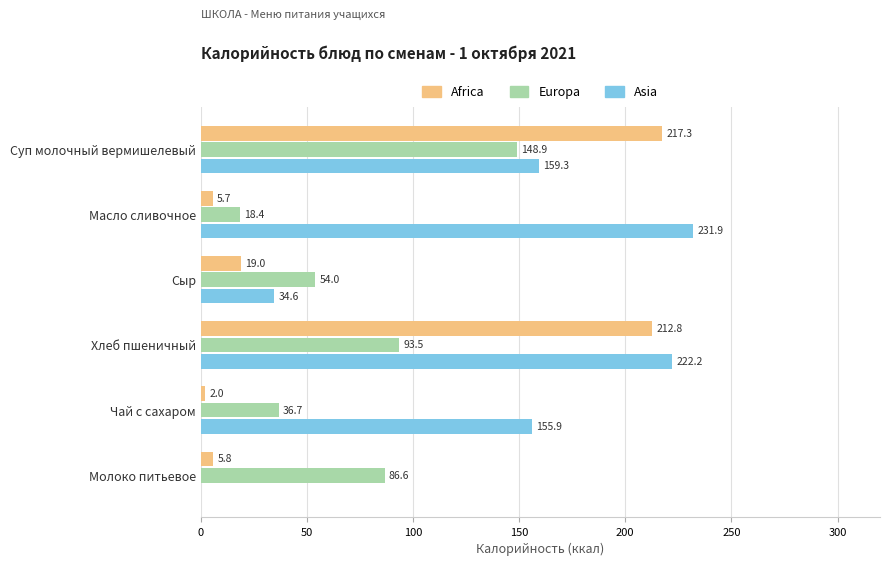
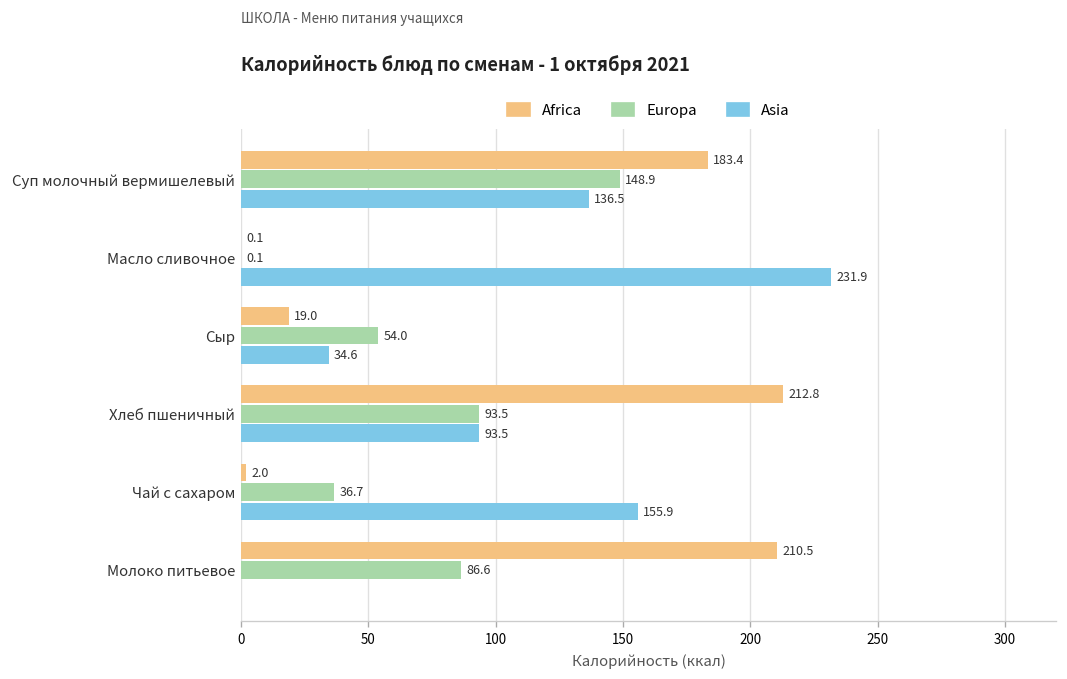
  {
    "Africa": {
-     "Суп молочный вермишелевый": 217.3,
-     "Масло сливочное": 5.7,
+     "Суп молочный вермишелевый": 183.4,
+     "Масло сливочное": 0.1,
      "Сыр": 19.0,
      "Хлеб пшеничный": 212.8,
      "Чай с сахаром": 2.0,
-     "Молоко питьевое": 5.8
+     "Молоко питьевое": 210.5
    },
    "Europa": {
      "Суп молочный вермишелевый": 148.9,
-     "Масло сливочное": 18.4,
+     "Масло сливочное": 0.1,
      "Сыр": 54.0,
      "Хлеб пшеничный": 93.5,
      "Чай с сахаром": 36.7,
      "Молоко питьевое": 86.6
    },
    "Asia": {
-     "Суп молочный вермишелевый": 159.3,
+     "Суп молочный вермишелевый": 136.5,
      "Масло сливочное": 231.9,
      "Сыр": 34.6,
-     "Хлеб пшеничный": 222.2,
+     "Хлеб пшеничный": 93.5,
      "Чай с сахаром": 155.9
    }
  }
